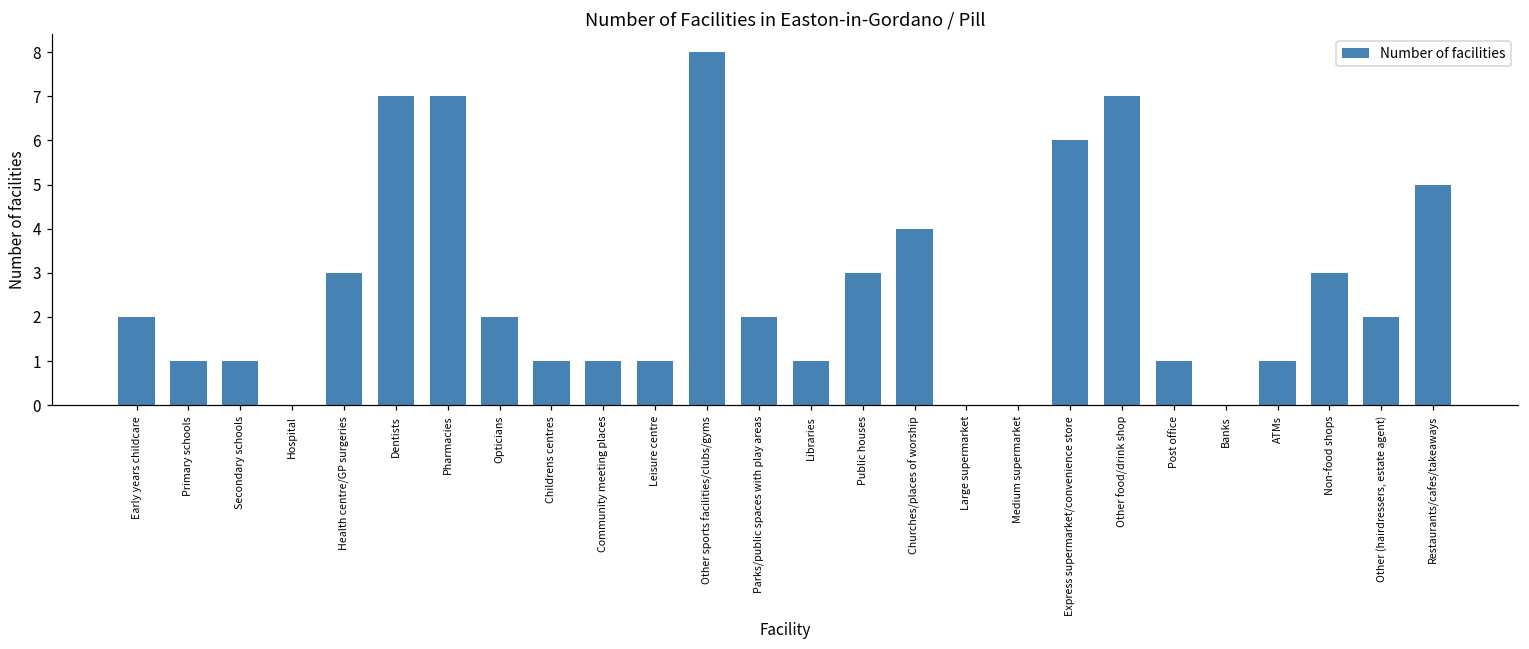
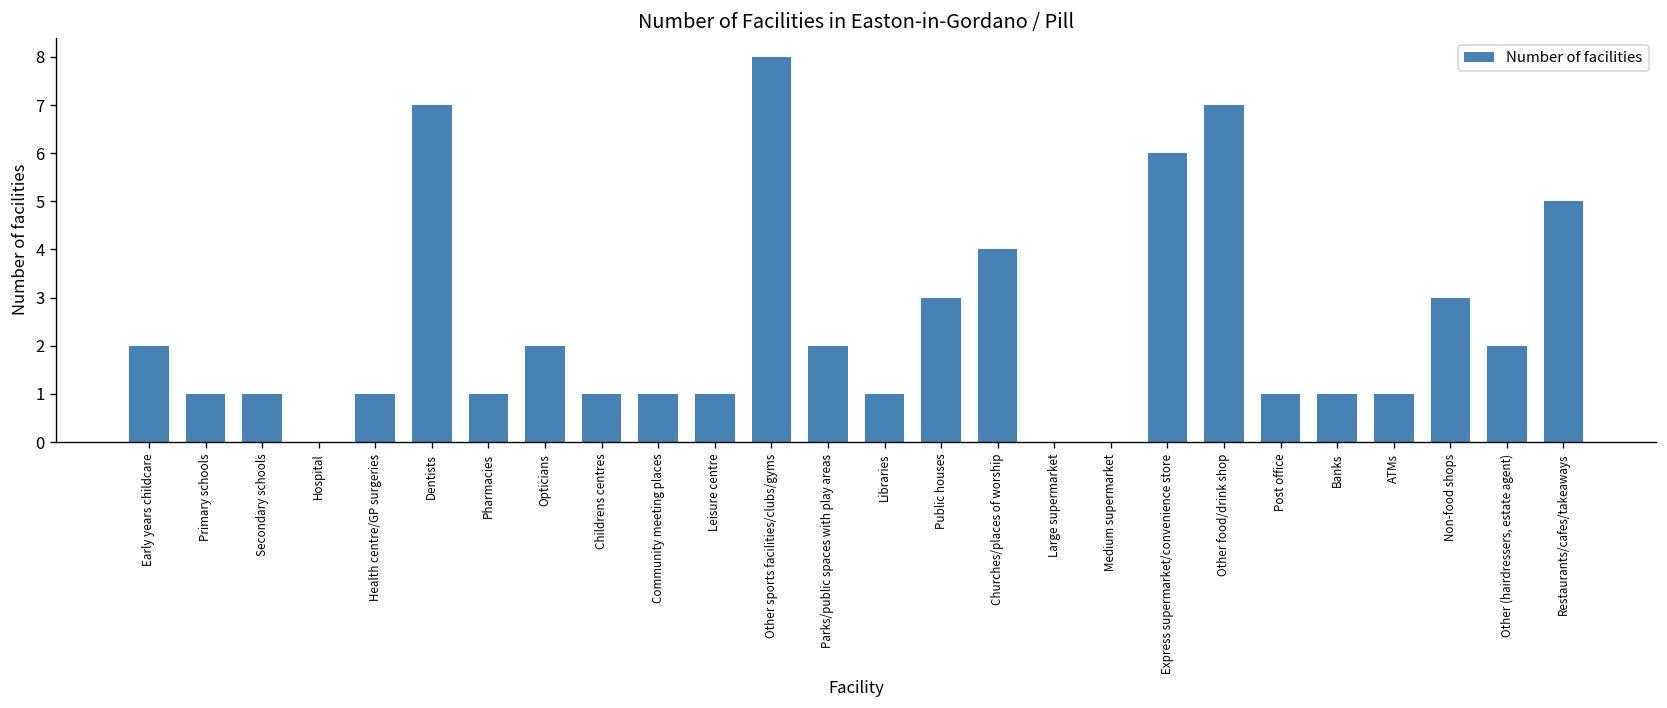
  {
    "Early years childcare": 2,
    "Primary schools": 1,
    "Secondary schools": 1,
    "Hospital": 0,
-   "Health centre/GP surgeries": 3,
+   "Health centre/GP surgeries": 1,
    "Dentists": 7,
-   "Pharmacies": 7,
+   "Pharmacies": 1,
    "Opticians": 2,
    "Childrens centres": 1,
    "Community meeting places": 1,
    "Leisure centre": 1,
    "Other sports facilities/clubs/gyms": 8,
    "Parks/public spaces with play areas": 2,
    "Libraries": 1,
    "Public houses": 3,
    "Churches/places of worship": 4,
    "Large supermarket": 0,
    "Medium supermarket": 0,
    "Express supermarket/convenience store": 6,
    "Other food/drink shop": 7,
    "Post office": 1,
-   "Banks": 0,
+   "Banks": 1,
    "ATMs": 1,
    "Non-food shops": 3,
    "Other (hairdressers, estate agent)": 2,
    "Restaurants/cafes/takeaways": 5
  }
